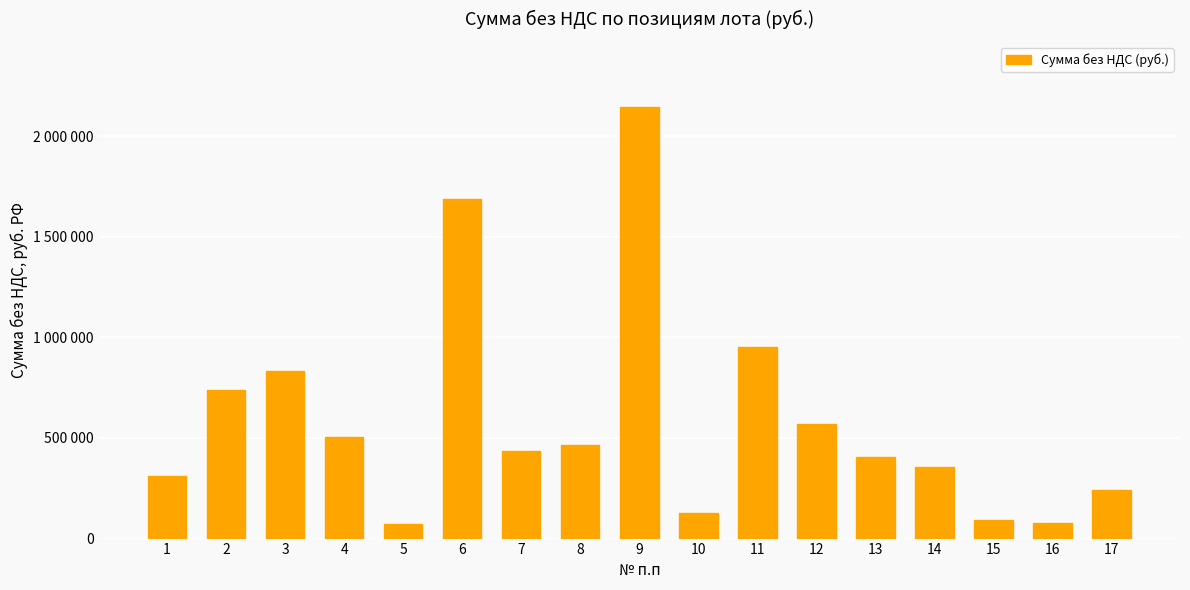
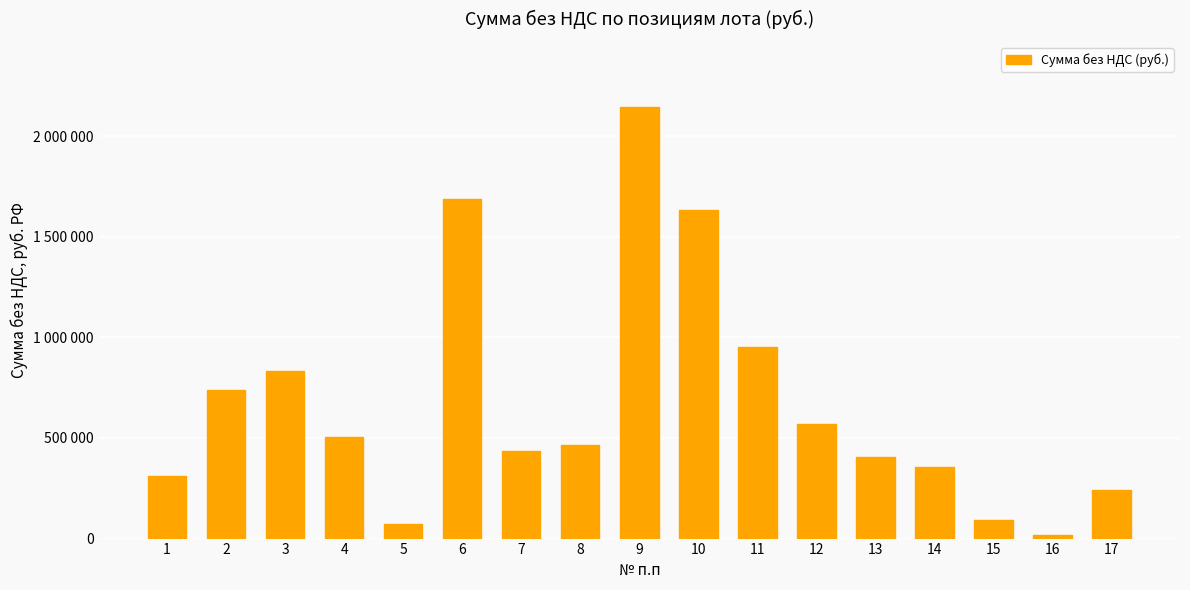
  {
    "1": 310000,
    "2": 740000,
    "3": 830000,
    "4": 510000,
    "5": 70000,
    "6": 1690000,
    "7": 440000,
    "8": 460000,
    "9": 2150000,
-   "10": 130000,
+   "10": 1630000,
    "11": 950000,
    "12": 570000,
    "13": 410000,
    "14": 350000,
    "15": 90000,
-   "16": 80000,
+   "16": 20000,
    "17": 240000
  }
